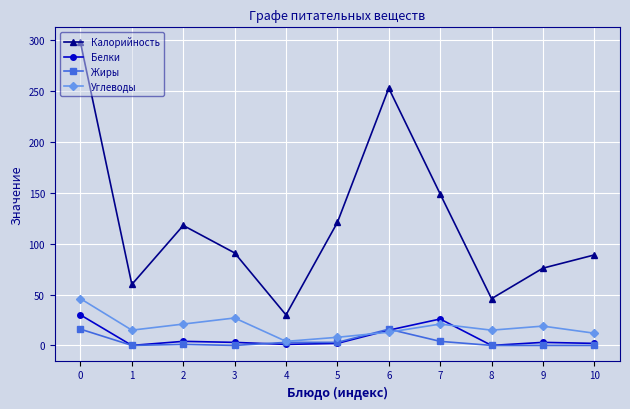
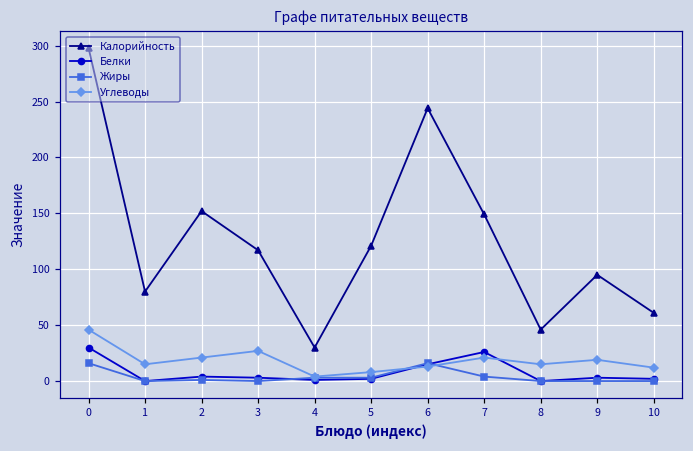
  {
    "Калорийность": {
-     "1": 60,
-     "2": 118,
-     "3": 91,
+     "1": 80,
+     "2": 152,
+     "3": 117,
      "4": 30,
      "5": 121,
-     "6": 253,
+     "6": 244,
      "7": 149,
      "8": 46,
-     "9": 76,
-     "10": 89
+     "9": 95,
+     "10": 61
    },
    "Белки": {
      "0": 30,
      "2": 4,
      "3": 3,
      "7": 26,
      "9": 3
    }
  }
